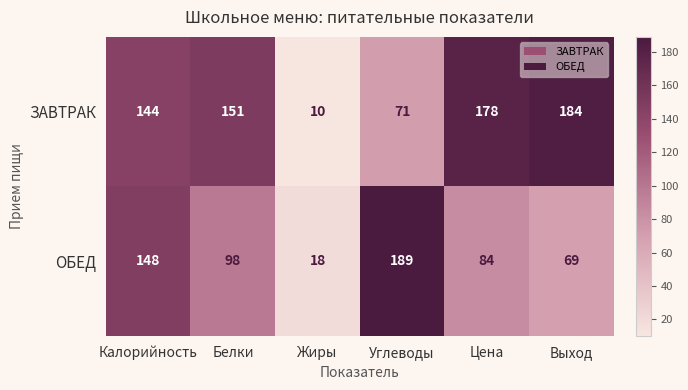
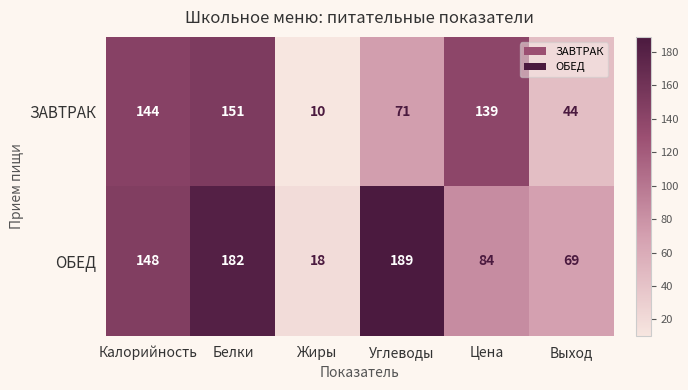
  {
    "ЗАВТРАК": {
      "Калорийность": 144,
      "Белки": 151,
      "Жиры": 10,
      "Углеводы": 71,
-     "Цена": 178,
-     "Выход": 184
+     "Цена": 139,
+     "Выход": 44
    },
    "ОБЕД": {
      "Калорийность": 148,
-     "Белки": 98,
+     "Белки": 182,
      "Жиры": 18,
      "Углеводы": 189,
      "Цена": 84,
      "Выход": 69
    }
  }
